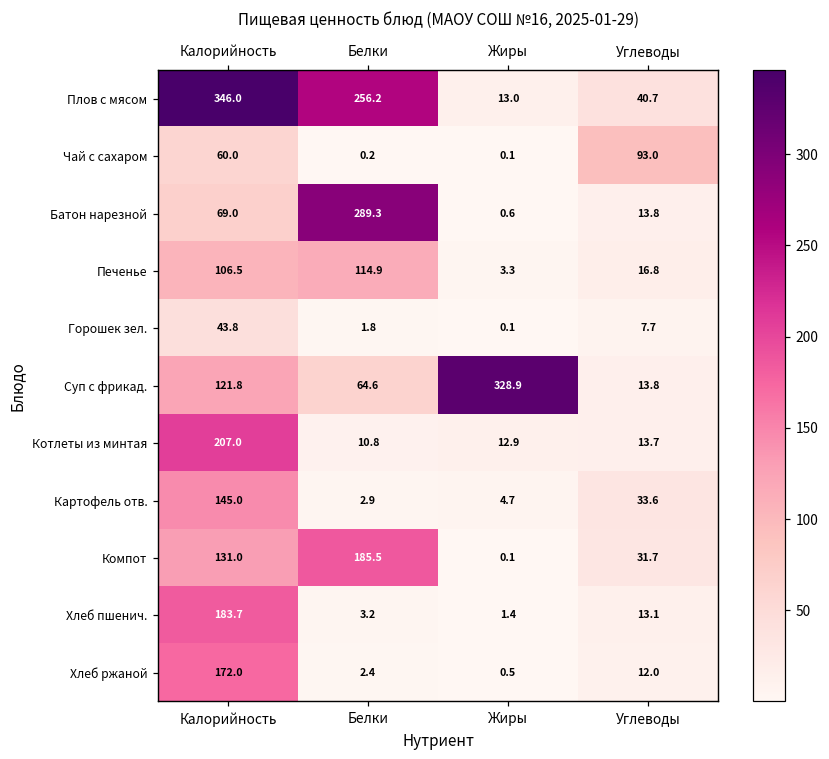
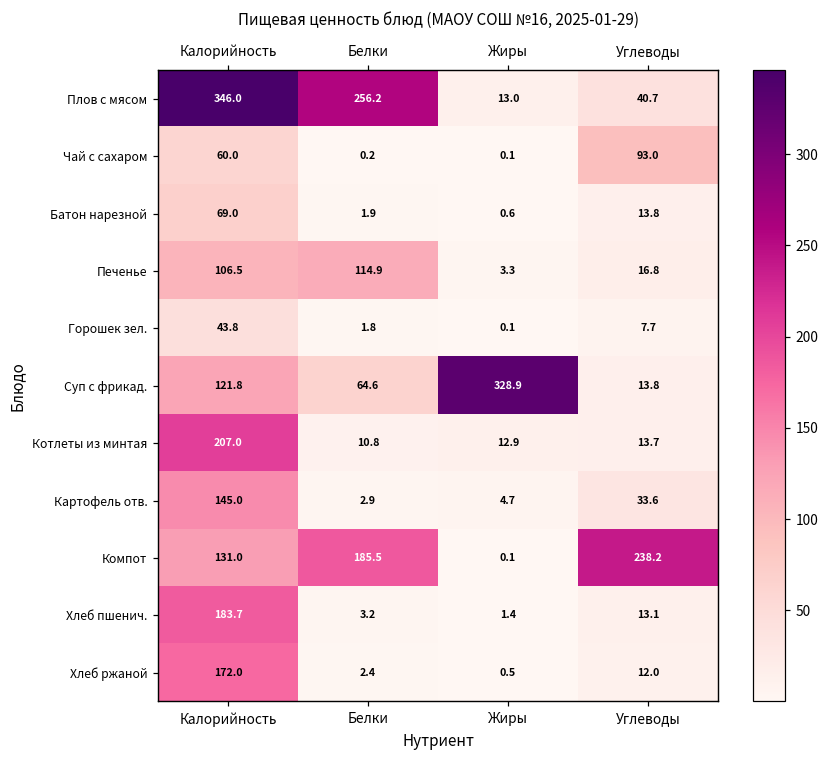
  {
    "Плов с мясом": {
      "Калорийность": 346.0,
      "Белки": 256.2,
      "Жиры": 13.0,
      "Углеводы": 40.7
    },
    "Чай с сахаром": {
      "Калорийность": 60.0,
      "Белки": 0.2,
      "Жиры": 0.1,
      "Углеводы": 93.0
    },
    "Батон нарезной": {
      "Калорийность": 69.0,
-     "Белки": 289.3,
+     "Белки": 1.9,
      "Жиры": 0.6,
      "Углеводы": 13.8
    },
    "Печенье": {
      "Калорийность": 106.5,
      "Белки": 114.9,
      "Жиры": 3.3,
      "Углеводы": 16.8
    },
    "Горошек зел.": {
      "Калорийность": 43.8,
      "Белки": 1.8,
      "Жиры": 0.1,
      "Углеводы": 7.7
    },
    "Суп с фрикад.": {
      "Калорийность": 121.8,
      "Белки": 64.6,
      "Жиры": 328.9,
      "Углеводы": 13.8
    },
    "Котлеты из минтая": {
      "Калорийность": 207.0,
      "Белки": 10.8,
      "Жиры": 12.9,
      "Углеводы": 13.7
    },
    "Картофель отв.": {
      "Калорийность": 145.0,
      "Белки": 2.9,
      "Жиры": 4.7,
      "Углеводы": 33.6
    },
    "Компот": {
      "Калорийность": 131.0,
      "Белки": 185.5,
      "Жиры": 0.1,
-     "Углеводы": 31.7
+     "Углеводы": 238.2
    },
    "Хлеб пшенич.": {
      "Калорийность": 183.7,
      "Белки": 3.2,
      "Жиры": 1.4,
      "Углеводы": 13.1
    },
    "Хлеб ржаной": {
      "Калорийность": 172.0,
      "Белки": 2.4,
      "Жиры": 0.5,
      "Углеводы": 12.0
    }
  }
